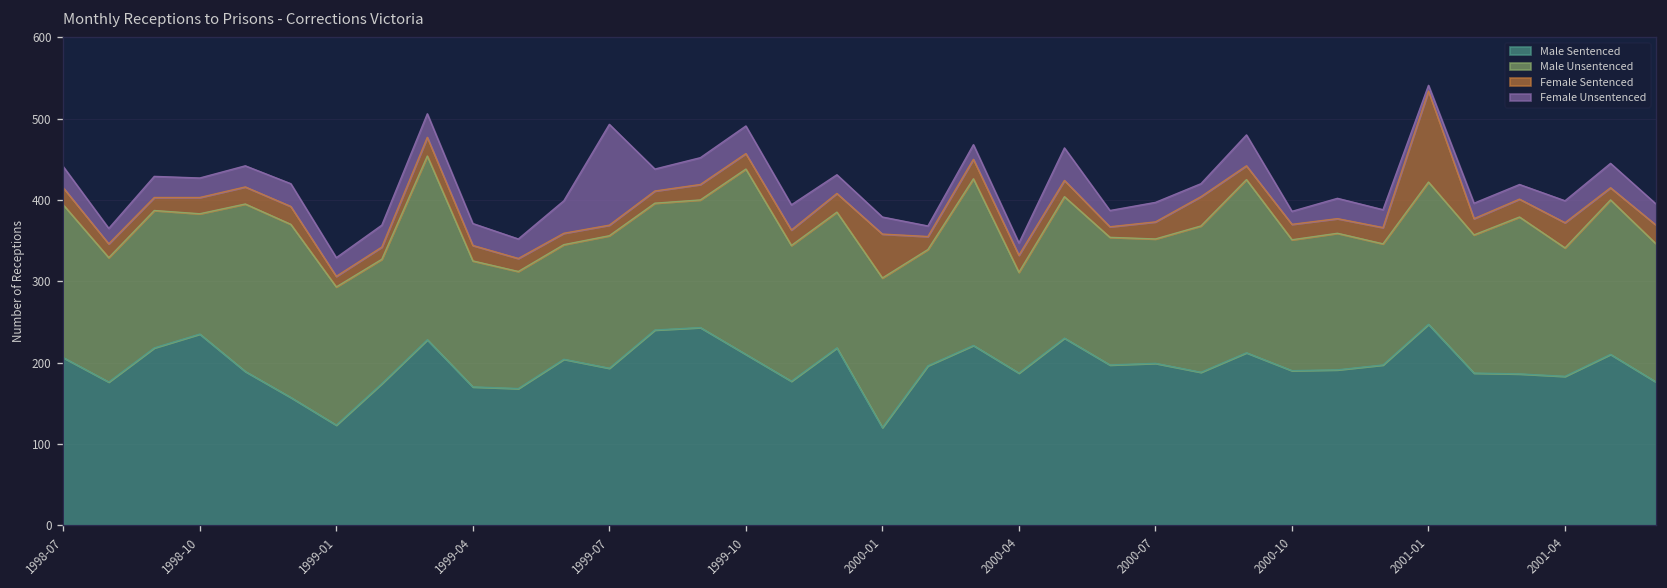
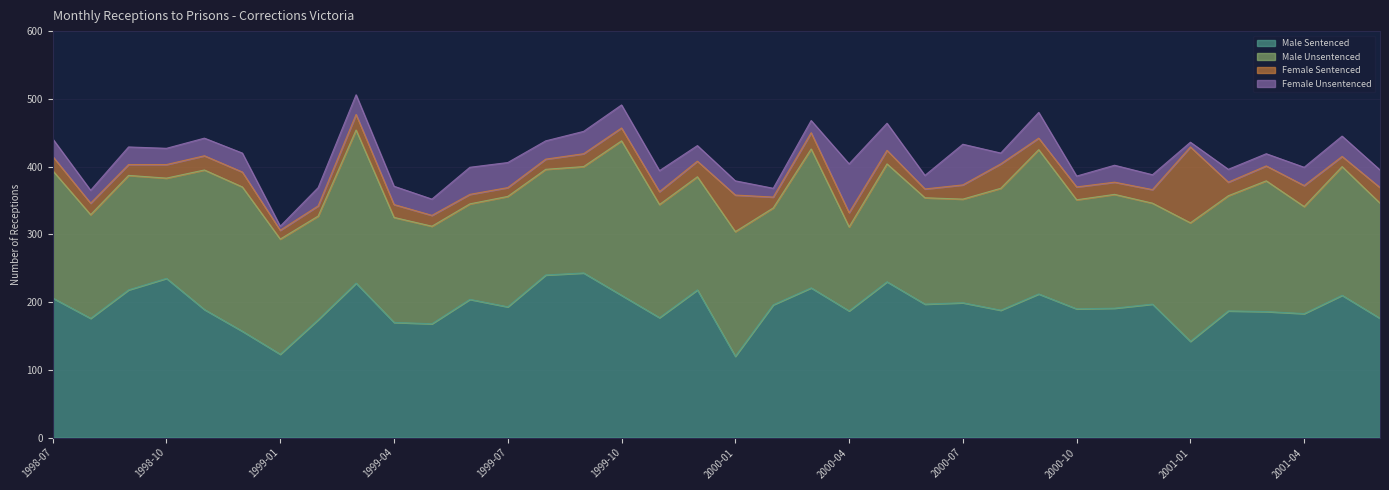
  {
    "Male Sentenced": {
      "1998-07": 210,
      "1998-10": 240,
      "1999-01": 120,
      "1999-04": 170,
      "1999-07": 190,
      "1999-10": 210,
      "2000-01": 120,
      "2000-04": 190,
      "2000-07": 200,
      "2000-10": 190,
-     "2001-01": 250,
+     "2001-01": 140,
      "2001-04": 180
    },
    "Male Unsentenced": {
      "1998-07": 190,
      "1998-10": 150,
      "1999-01": 170,
      "1999-04": 160,
      "1999-07": 160,
      "1999-10": 230,
      "2000-01": 180,
      "2000-04": 120,
      "2000-07": 150,
      "2000-10": 160,
      "2001-01": 180,
      "2001-04": 160
    },
    "Female Sentenced": {
      "1998-07": 20,
      "1998-10": 20,
      "1999-01": 10,
      "1999-04": 20,
      "1999-07": 10,
      "1999-10": 20,
      "2000-01": 50,
      "2000-04": 20,
      "2000-07": 20,
      "2000-10": 20,
      "2001-01": 110,
      "2001-04": 30
    },
    "Female Unsentenced": {
      "1998-07": 30,
      "1998-10": 20,
-     "1999-01": 20,
+     "1999-01": 10,
      "1999-04": 30,
-     "1999-07": 120,
+     "1999-07": 40,
      "1999-10": 30,
      "2000-01": 20,
-     "2000-04": 20,
-     "2000-07": 20,
+     "2000-04": 70,
+     "2000-07": 60,
      "2000-10": 20,
      "2001-01": 10,
      "2001-04": 30
    }
  }
